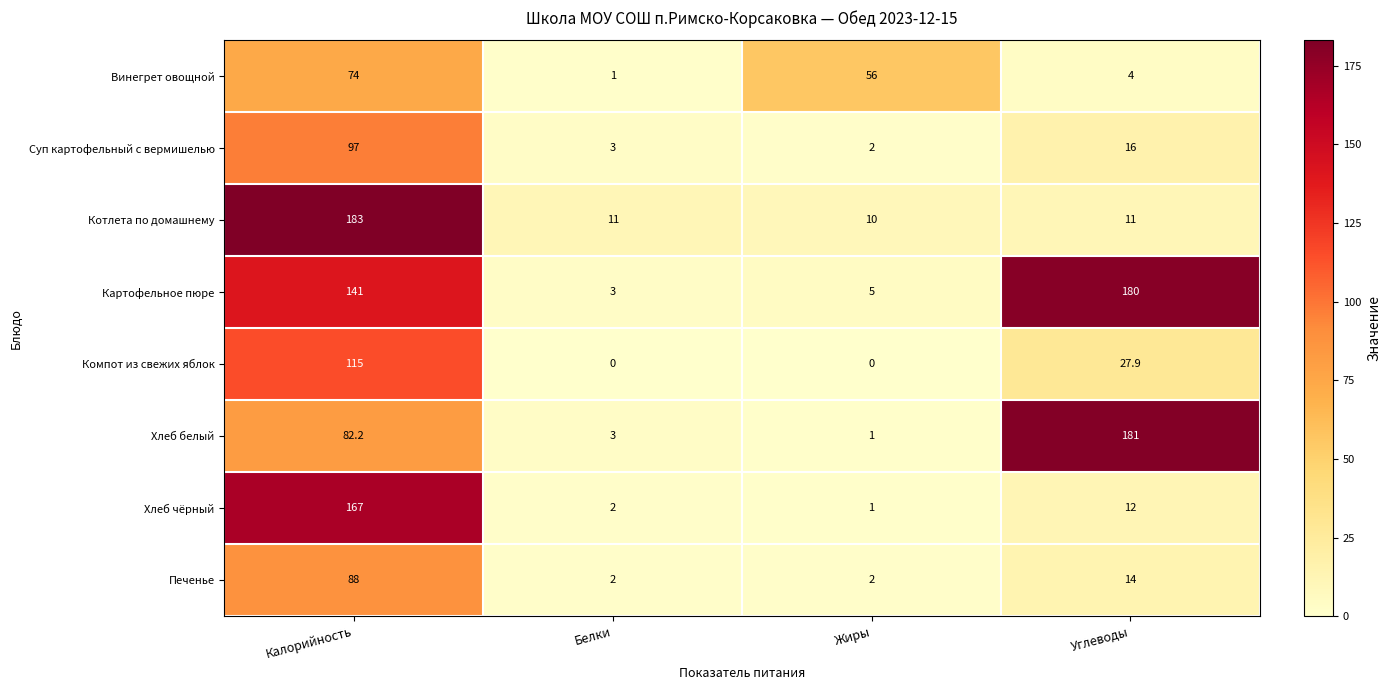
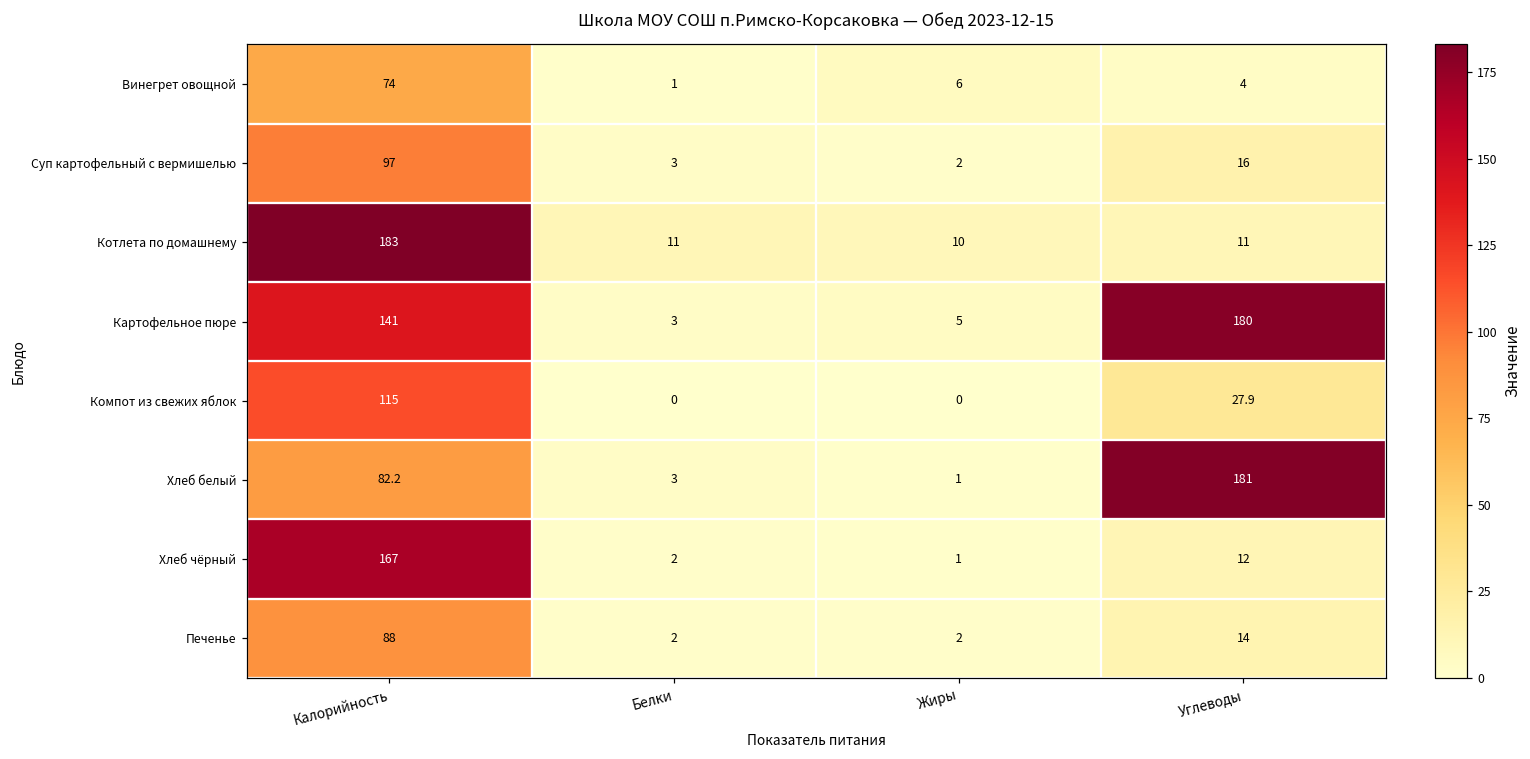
  {
    "Винегрет овощной": {
      "Калорийность": 74,
      "Белки": 1,
-     "Жиры": 56,
+     "Жиры": 6,
      "Углеводы": 4
    },
    "Суп картофельный с вермишелью": {
      "Калорийность": 97,
      "Белки": 3,
      "Жиры": 2,
      "Углеводы": 16
    },
    "Котлета по домашнему": {
      "Калорийность": 183,
      "Белки": 11,
      "Жиры": 10,
      "Углеводы": 11
    },
    "Картофельное пюре": {
      "Калорийность": 141,
      "Белки": 3,
      "Жиры": 5,
      "Углеводы": 180
    },
    "Компот из свежих яблок": {
      "Калорийность": 115,
      "Белки": 0,
      "Жиры": 0,
      "Углеводы": 27.9
    },
    "Хлеб белый": {
      "Калорийность": 82.2,
      "Белки": 3,
      "Жиры": 1,
      "Углеводы": 181
    },
    "Хлеб чёрный": {
      "Калорийность": 167,
      "Белки": 2,
      "Жиры": 1,
      "Углеводы": 12
    },
    "Печенье": {
      "Калорийность": 88,
      "Белки": 2,
      "Жиры": 2,
      "Углеводы": 14
    }
  }
